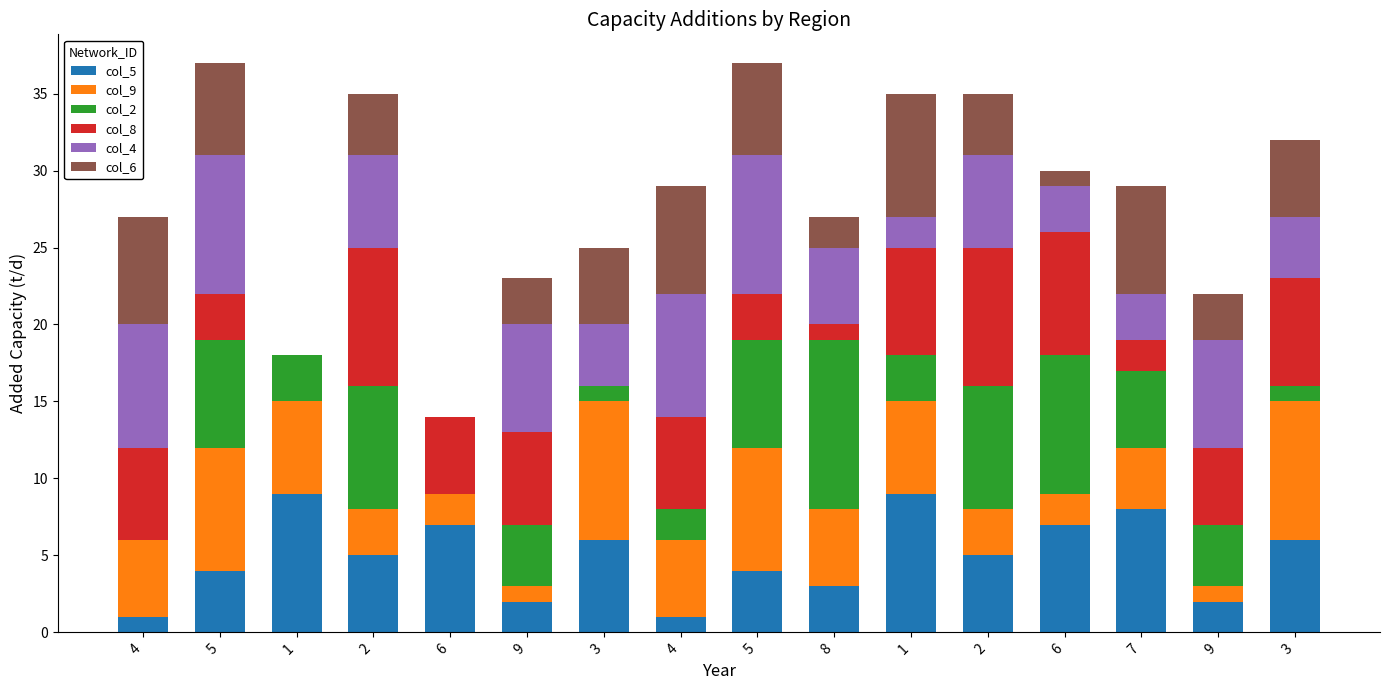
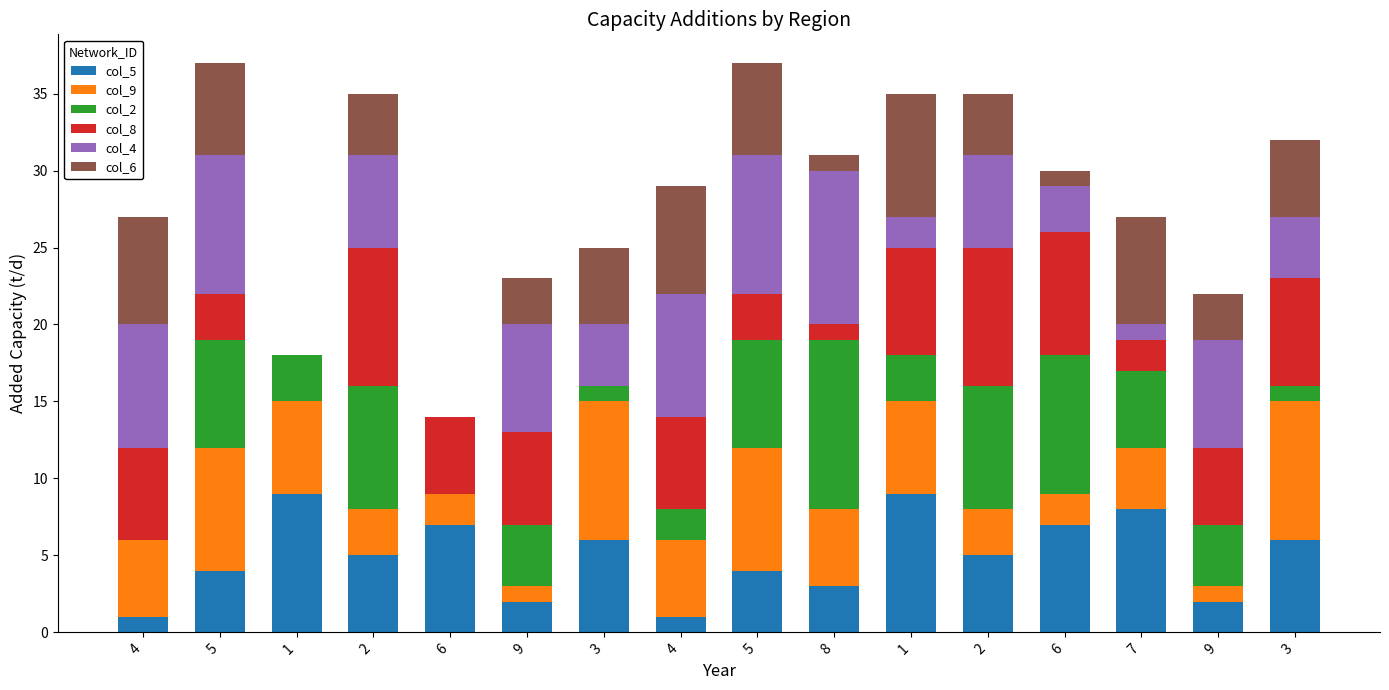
  {
    "col_5": {
      "8": 3,
      "7": 8
    },
    "col_9": {
      "8": 5,
      "7": 4
    },
    "col_2": {
      "8": 11,
      "7": 5
    },
    "col_8": {
      "8": 1,
      "7": 2
    },
    "col_4": {
-     "8": 5,
-     "7": 3
+     "8": 10,
+     "7": 1
    },
    "col_6": {
-     "8": 2,
+     "8": 1,
      "7": 7
    }
  }
